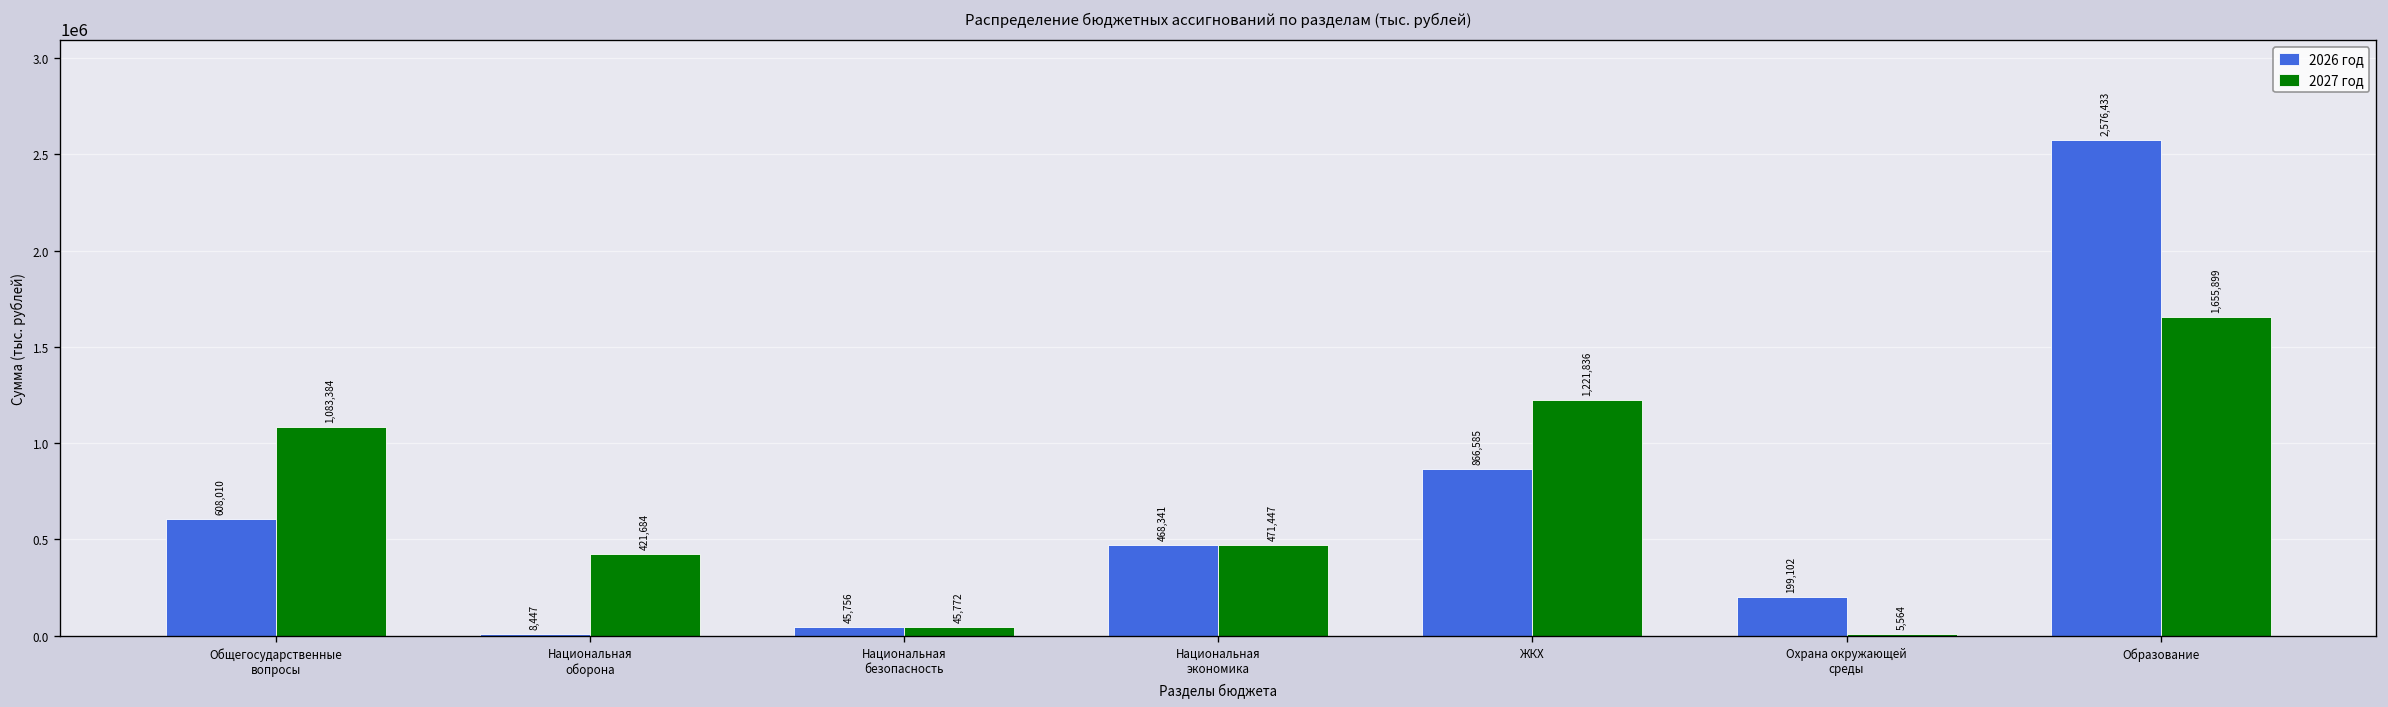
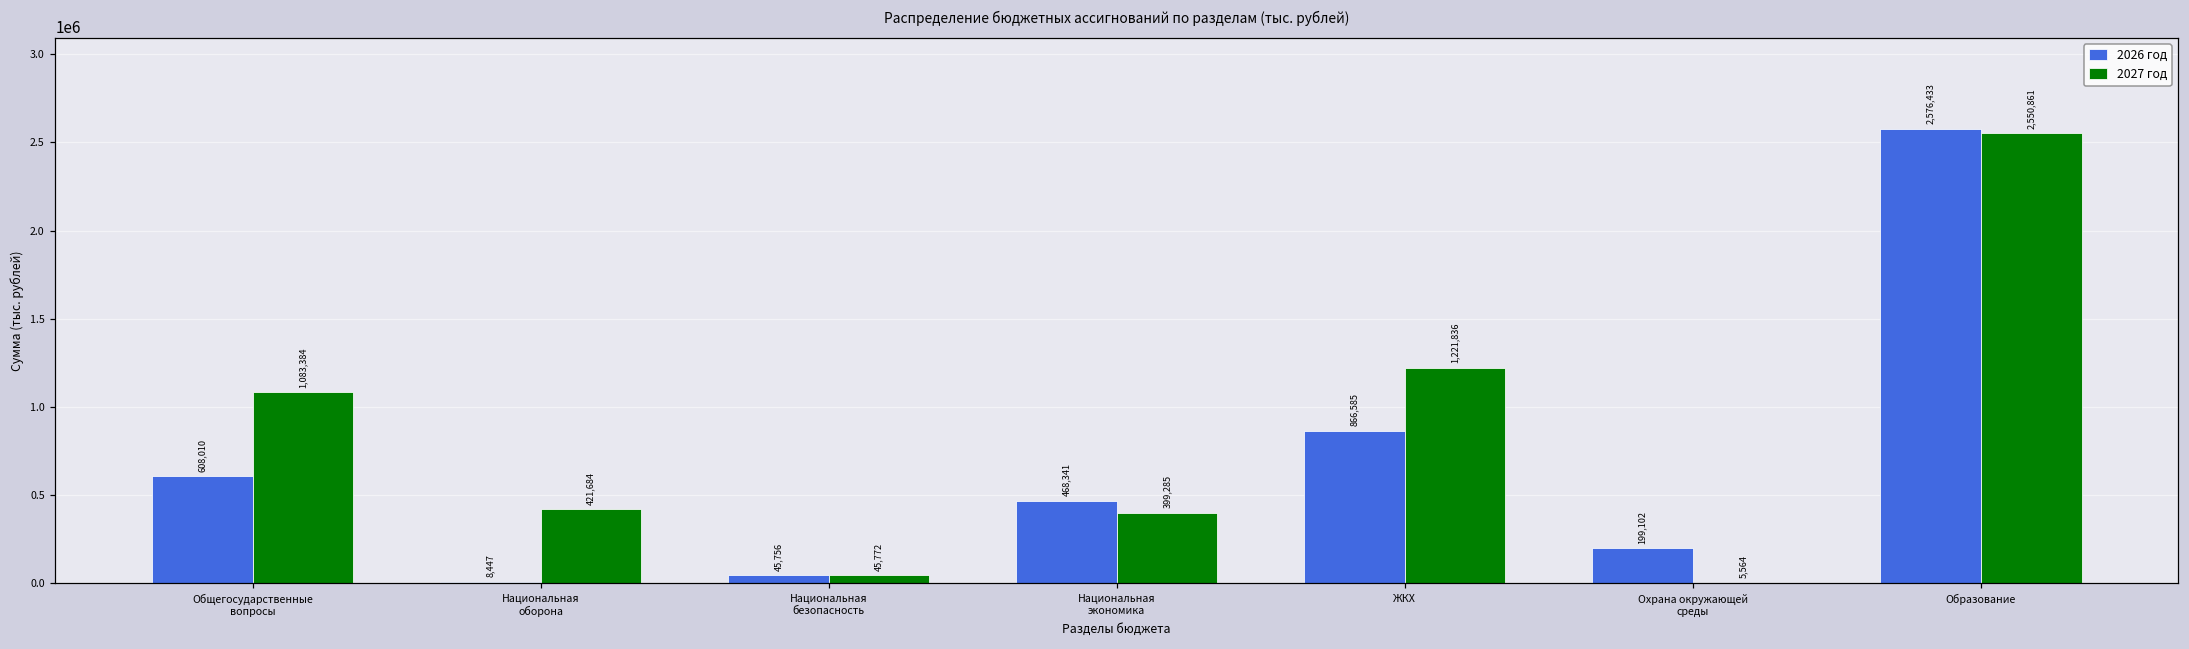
  {
    "2026 год": {
      "Общегосударственные вопросы": "608,010",
      "Национальная оборона": "8,447",
      "Национальная безопасность": "45,756",
      "Национальная экономика": "468,341",
      "ЖКХ": "866,585",
      "Охрана окружающей среды": "199,102",
      "Образование": "2,576,433"
    },
    "2027 год": {
      "Общегосударственные вопросы": "1,083,384",
      "Национальная оборона": "421,684",
      "Национальная безопасность": "45,772",
-     "Национальная экономика": "471,447",
+     "Национальная экономика": "399,285",
      "ЖКХ": "1,221,836",
      "Охрана окружающей среды": "5,564",
-     "Образование": "1,655,899"
+     "Образование": "2,550,861"
    }
  }
